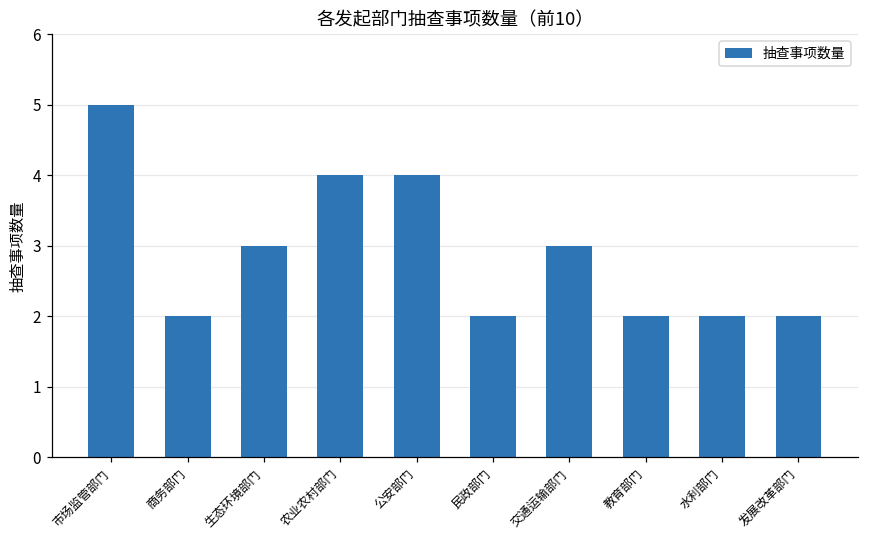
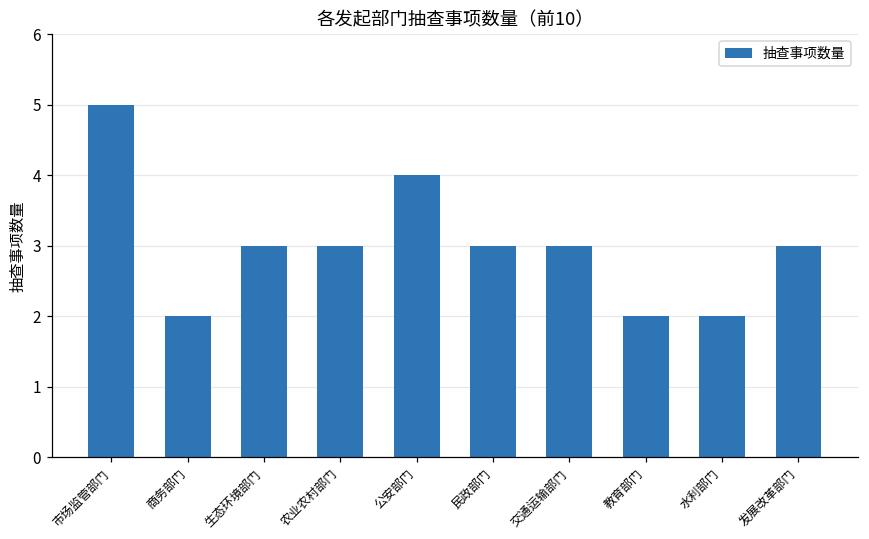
  {
    "市场监管部门": 5,
    "商务部门": 2,
    "生态环境部门": 3,
-   "农业农村部门": 4,
+   "农业农村部门": 3,
    "公安部门": 4,
-   "民政部门": 2,
+   "民政部门": 3,
    "交通运输部门": 3,
    "教育部门": 2,
    "水利部门": 2,
-   "发展改革部门": 2
+   "发展改革部门": 3
  }
